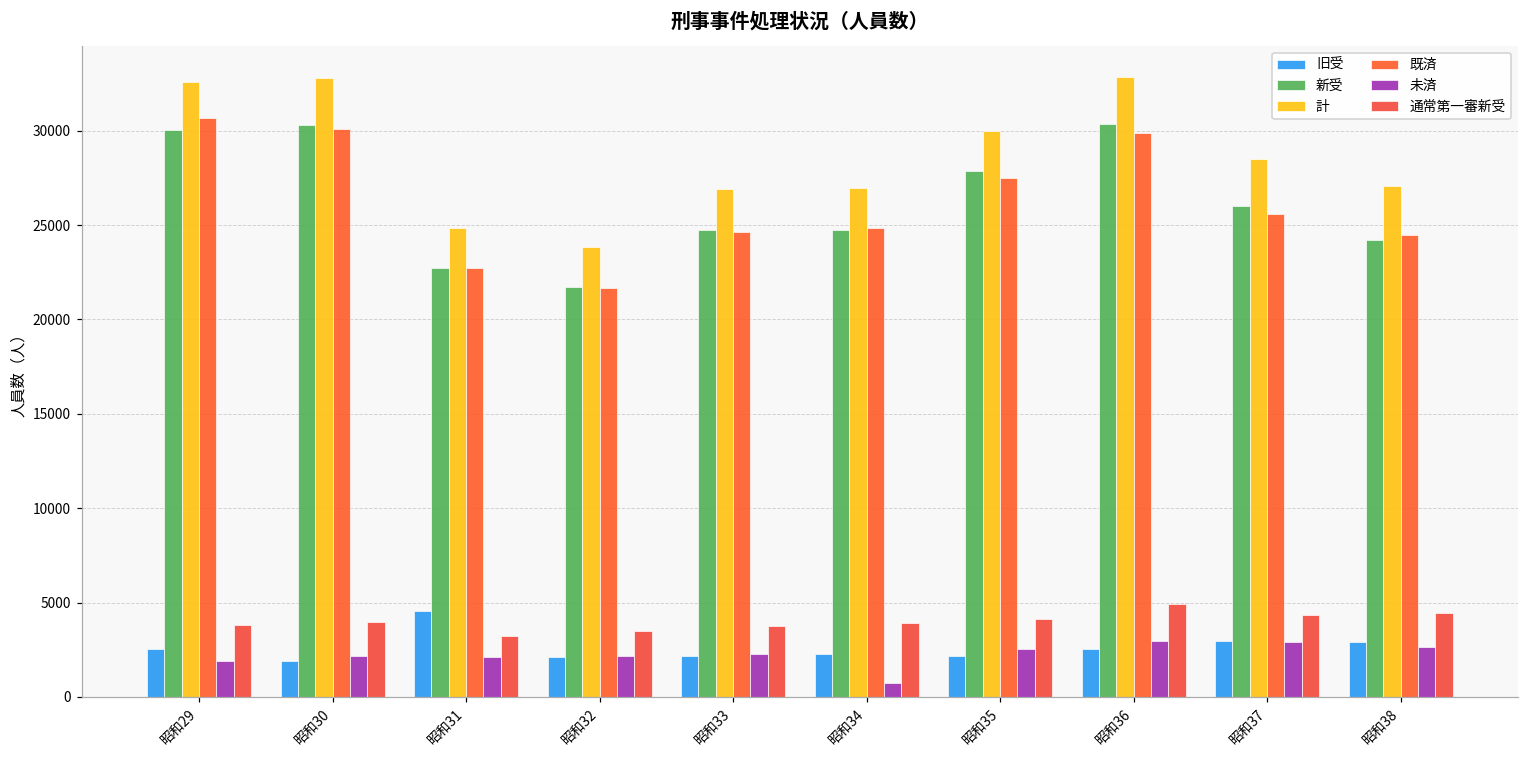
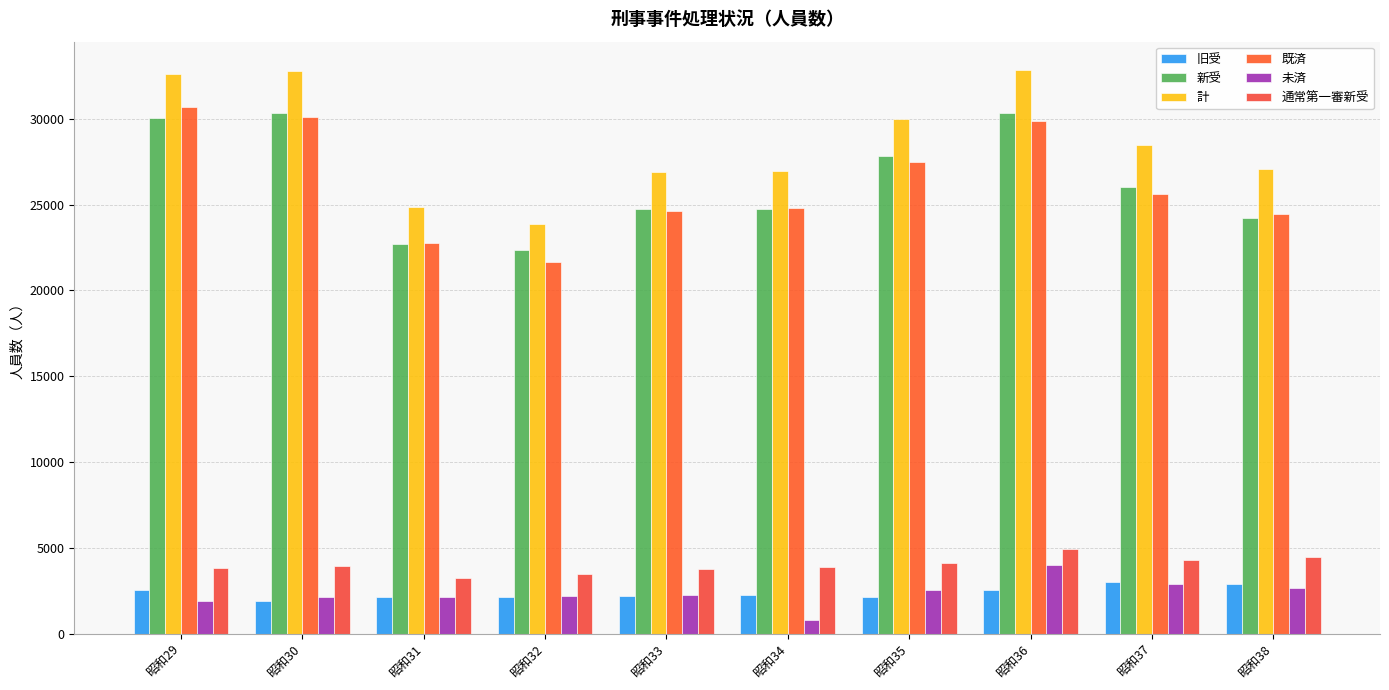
  {
    "旧受": {
      "昭和29": 2600,
      "昭和30": 1900,
-     "昭和31": 4600,
+     "昭和31": 2200,
      "昭和32": 2100,
      "昭和33": 2200,
      "昭和34": 2200,
      "昭和35": 2200,
      "昭和36": 2500,
      "昭和37": 3000,
      "昭和38": 2900
    },
    "新受": {
      "昭和29": 30000,
      "昭和30": 30300,
      "昭和31": 22700,
-     "昭和32": 21700,
+     "昭和32": 22400,
      "昭和33": 24700,
      "昭和34": 24700,
      "昭和35": 27900,
      "昭和36": 30300,
      "昭和37": 26000,
      "昭和38": 24200
    },
    "計": {
      "昭和29": 32600,
      "昭和30": 32800,
      "昭和31": 24900,
      "昭和32": 23900,
      "昭和33": 26900,
      "昭和34": 27000,
      "昭和35": 30000,
      "昭和36": 32900,
      "昭和37": 28500,
      "昭和38": 27100
    },
    "未済": {
      "昭和29": 1900,
      "昭和30": 2200,
      "昭和31": 2100,
      "昭和32": 2200,
      "昭和33": 2200,
      "昭和34": 800,
      "昭和35": 2500,
-     "昭和36": 3000,
+     "昭和36": 4000,
      "昭和37": 2900,
      "昭和38": 2600
    }
  }
